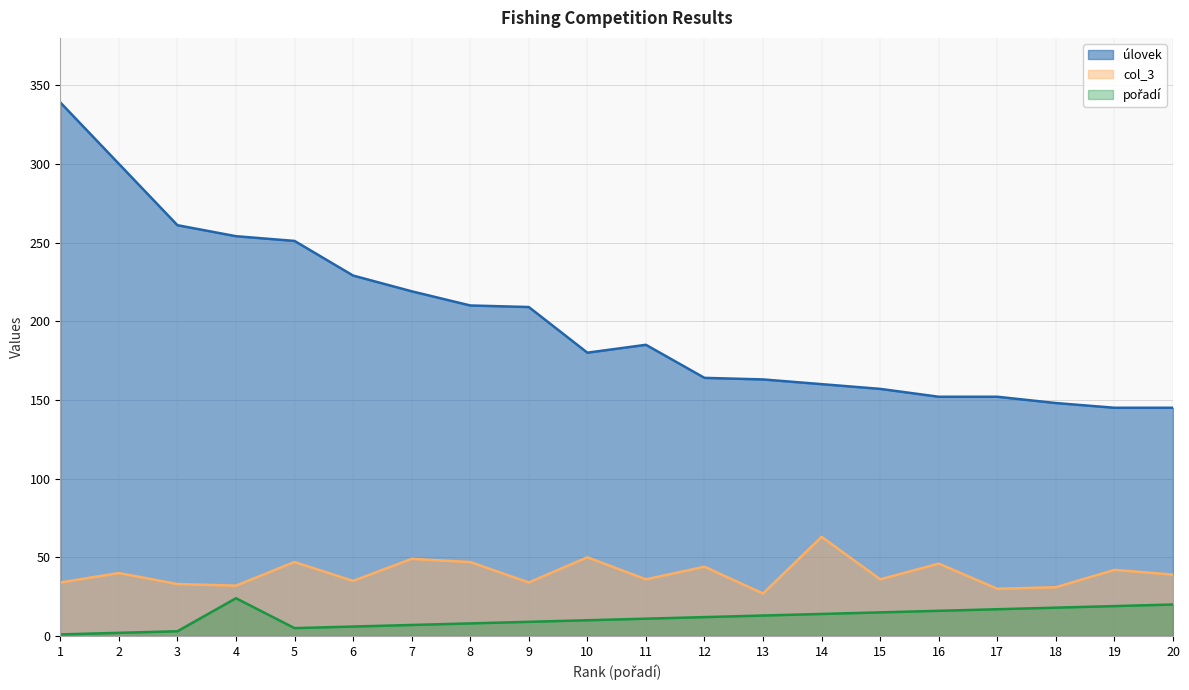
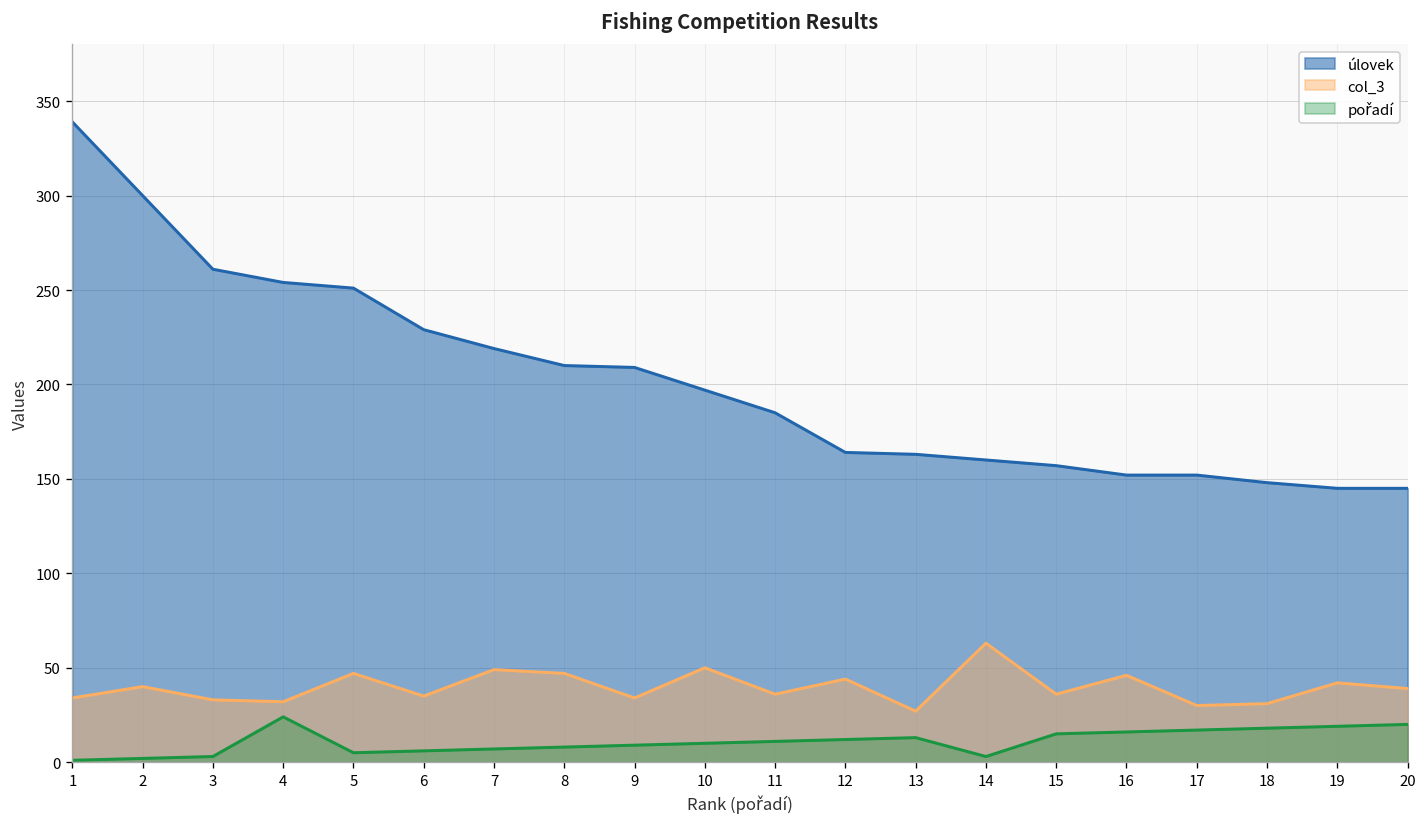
  {
    "úlovek": {
      "1": 339,
      "2": 300,
      "3": 261,
      "4": 254,
      "5": 251,
      "6": 229,
      "7": 219,
      "8": 210,
      "9": 209,
-     "10": 180,
+     "10": 197,
      "11": 185,
      "12": 164,
      "13": 163,
      "14": 160,
      "15": 157,
      "16": 152,
      "17": 152,
      "18": 148,
      "19": 145,
      "20": 145
    },
    "col_3": {
      "1": 34,
      "2": 40,
      "3": 33,
      "4": 32,
      "5": 47,
      "6": 35,
      "7": 49,
      "8": 47,
      "9": 34,
      "10": 50,
      "11": 36,
      "12": 44,
      "13": 27,
      "14": 63,
      "15": 36,
      "16": 46,
      "17": 30,
      "18": 31,
      "19": 42,
      "20": 39
    },
    "pořadí": {
      "1": 1,
      "2": 2,
      "3": 3,
      "4": 24,
      "5": 5,
      "6": 6,
      "7": 7,
      "8": 8,
      "9": 9,
      "10": 10,
      "11": 11,
      "12": 12,
      "13": 13,
-     "14": 14,
+     "14": 3,
      "15": 15,
      "16": 16,
      "17": 17,
      "18": 18,
      "19": 19,
      "20": 20
    }
  }
